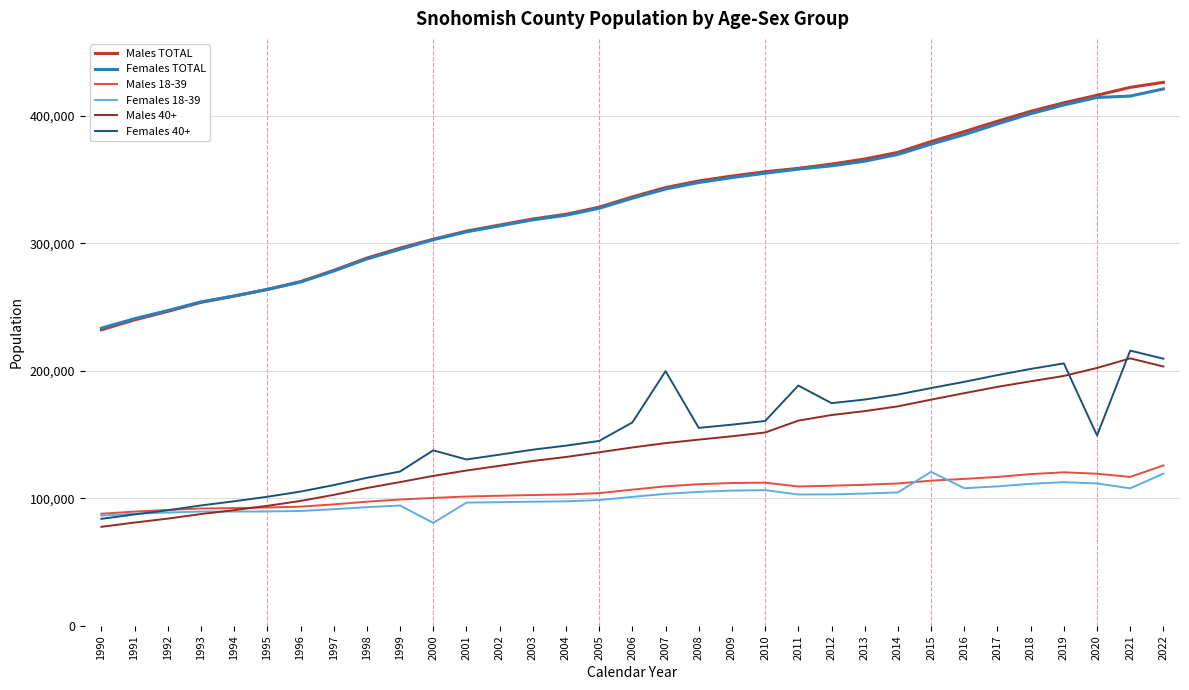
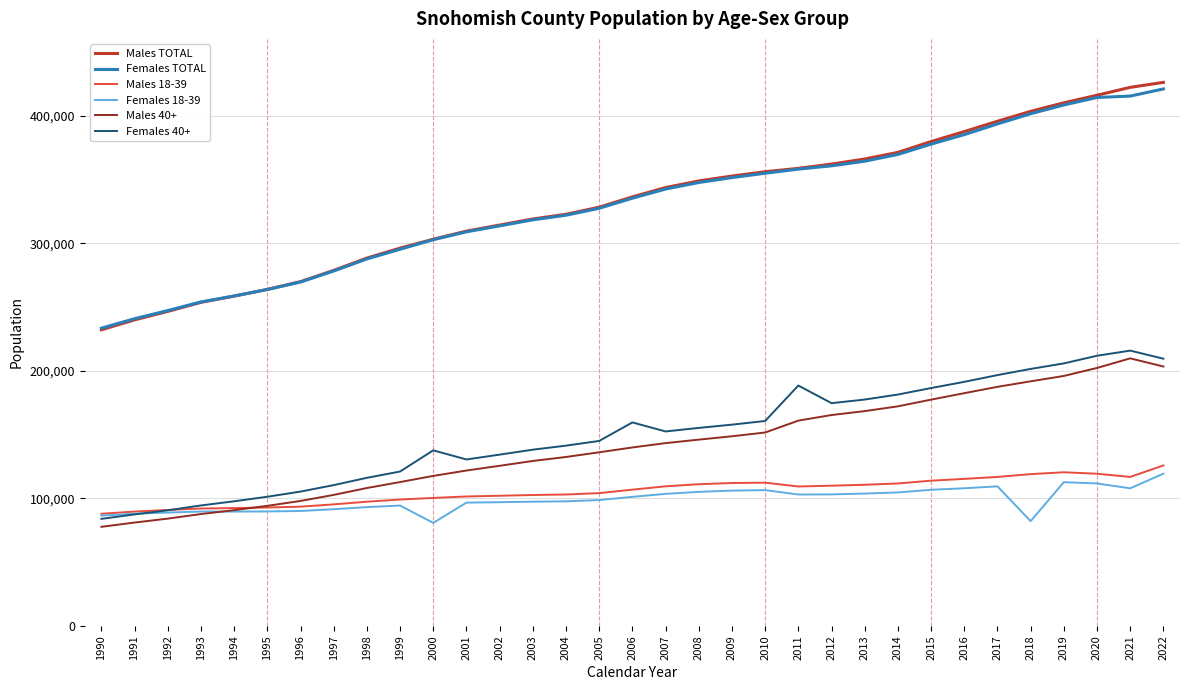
  {
    "Females TOTAL": {
      "2016": "385,000",
      "2017": "394,000",
      "2021": "415,000",
      "2022": "421,000"
    },
    "Females 18-39": {
      "1993": "90,000",
      "1995": "90,000",
      "1996": "90,000",
      "1997": "91,000",
      "1998": "93,000",
      "1999": "94,000",
      "2000": "81,000",
      "2001": "97,000",
      "2002": "97,000",
      "2003": "97,000",
      "2004": "98,000",
      "2005": "99,000",
      "2006": "101,000",
      "2007": "104,000",
      "2008": "105,000",
      "2009": "106,000",
      "2010": "106,000",
      "2011": "103,000",
      "2012": "103,000",
      "2013": "104,000",
      "2014": "105,000",
-     "2015": "121,000",
+     "2015": "107,000",
      "2016": "108,000",
      "2017": "109,000",
-     "2018": "111,000",
+     "2018": "82,000",
      "2019": "113,000",
      "2020": "112,000",
      "2021": "108,000",
      "2022": "119,000"
    },
    "Females 40+": {
      "1990": "84,000",
      "1993": "94,000",
      "1994": "98,000",
      "1995": "101,000",
      "1996": "105,000",
      "1997": "110,000",
      "1998": "116,000",
      "1999": "121,000",
      "2000": "138,000",
      "2001": "130,000",
      "2002": "134,000",
      "2003": "138,000",
      "2004": "141,000",
      "2005": "145,000",
      "2006": "160,000",
-     "2007": "200,000",
+     "2007": "152,000",
      "2008": "155,000",
      "2009": "158,000",
      "2010": "161,000",
      "2011": "188,000",
      "2012": "175,000",
      "2013": "177,000",
      "2014": "181,000",
      "2015": "186,000",
      "2016": "191,000",
      "2017": "197,000",
      "2018": "201,000",
      "2019": "206,000",
-     "2020": "149,000",
+     "2020": "212,000",
      "2021": "216,000",
      "2022": "210,000"
    }
  }
